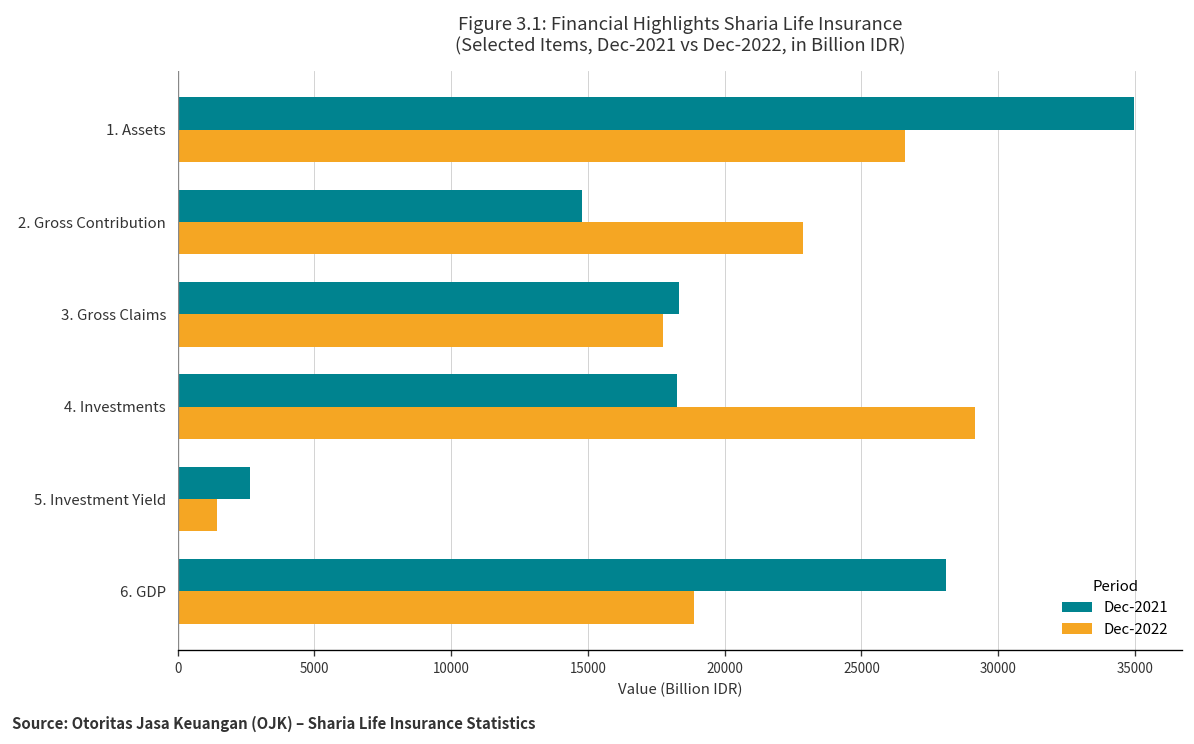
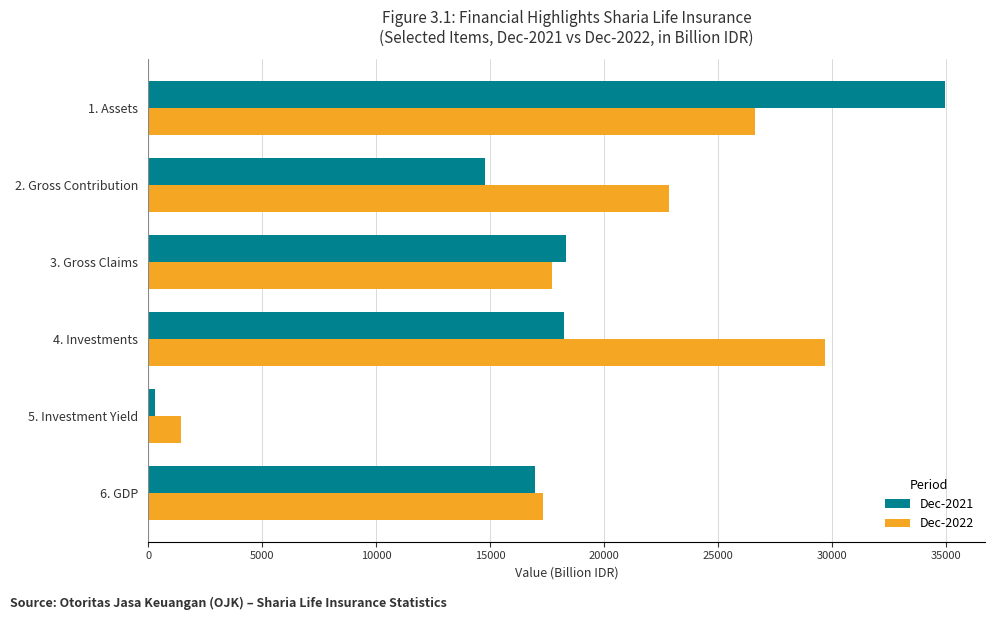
  {
    "Dec-2021": {
      "1. Assets": 35000,
      "2. Gross Contribution": 14800,
      "3. Gross Claims": 18300,
      "4. Investments": 18300,
-     "5. Investment Yield": 2600,
-     "6. GDP": 28100
+     "5. Investment Yield": 300,
+     "6. GDP": 17000
    },
    "Dec-2022": {
      "1. Assets": 26600,
      "2. Gross Contribution": 22900,
      "3. Gross Claims": 17700,
-     "4. Investments": 29200,
+     "4. Investments": 29700,
      "5. Investment Yield": 1400,
-     "6. GDP": 18900
+     "6. GDP": 17300
    }
  }
